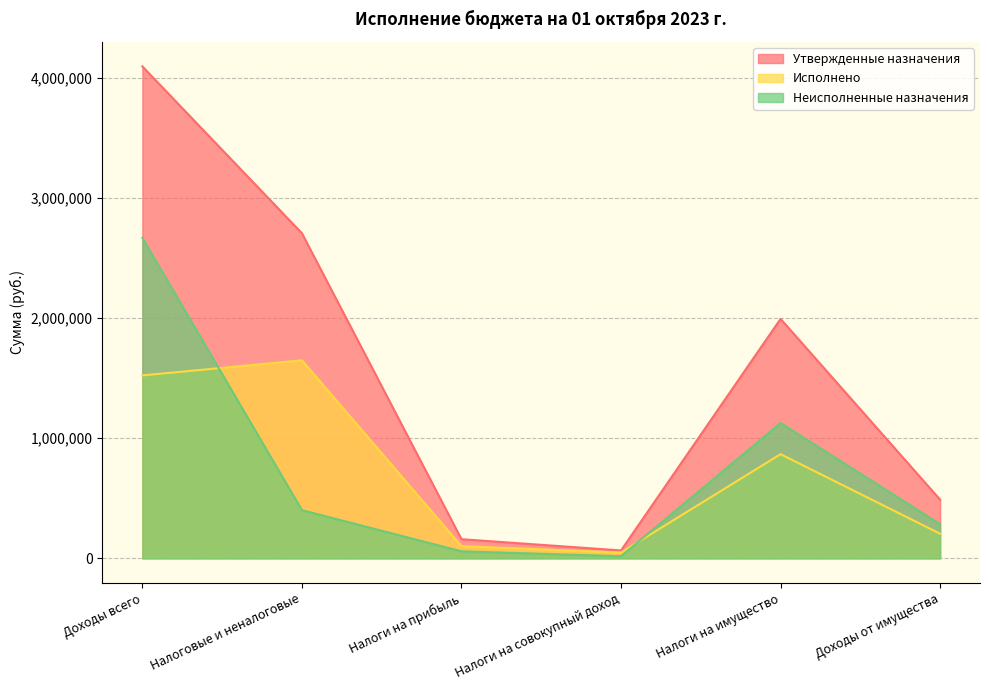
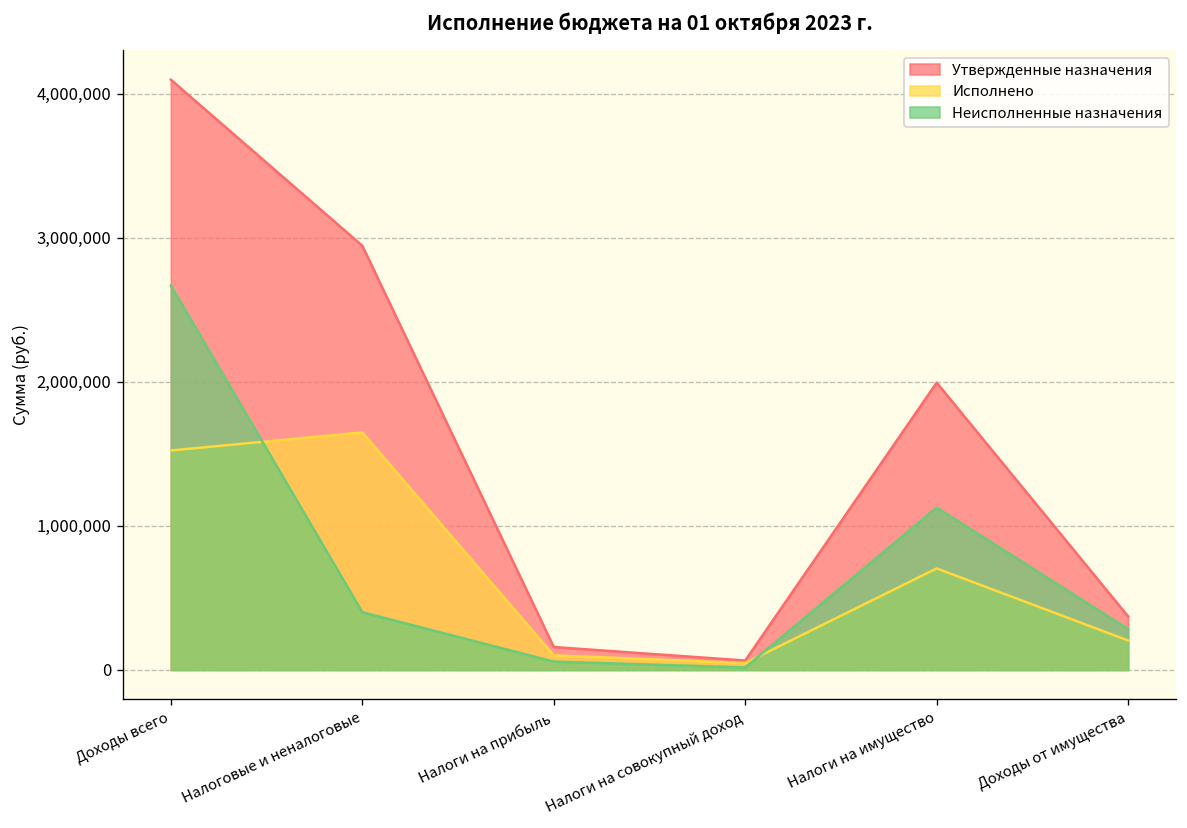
  {
    "Утвержденные назначения": {
      "Доходы всего": "4,100,000",
-     "Налоговые и неналоговые": "2,710,000",
+     "Налоговые и неналоговые": "2,940,000",
      "Налоги на прибыль": "160,000",
      "Налоги на имущество": "1,990,000",
-     "Доходы от имущества": "490,000"
+     "Доходы от имущества": "370,000"
    },
    "Исполнено": {
      "Доходы всего": "1,520,000",
      "Налоговые и неналоговые": "1,650,000",
      "Налоги на прибыль": "100,000",
-     "Налоги на имущество": "870,000",
+     "Налоги на имущество": "700,000",
      "Доходы от имущества": "200,000"
    },
    "Неисполненные назначения": {
      "Доходы всего": "2,670,000",
      "Налоговые и неналоговые": "400,000",
      "Налоги на прибыль": "60,000",
      "Налоги на совокупный доход": "20,000",
      "Налоги на имущество": "1,130,000",
      "Доходы от имущества": "280,000"
    }
  }
